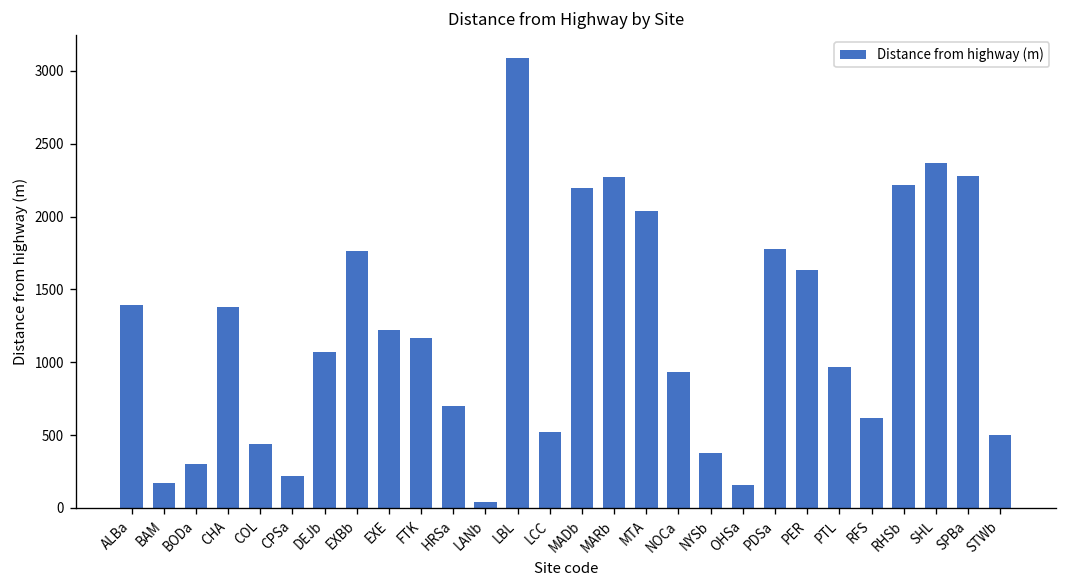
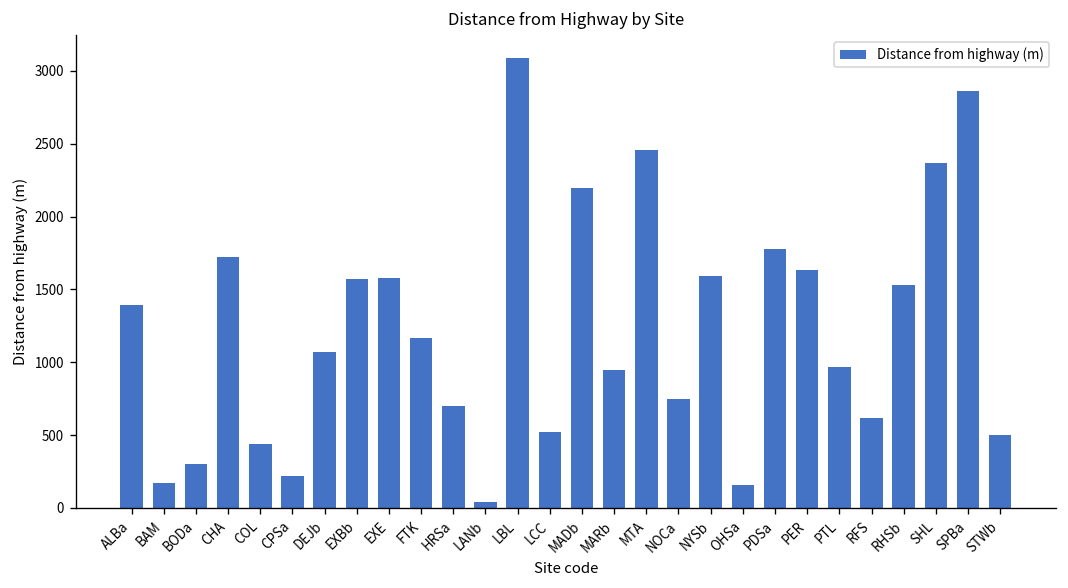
  {
    "ALBa": 1390,
    "BAM": 170,
    "BODa": 300,
-   "CHA": 1380,
+   "CHA": 1720,
    "COL": 440,
    "CPSa": 220,
    "DEJb": 1070,
-   "EXBb": 1770,
-   "EXE": 1220,
+   "EXBb": 1570,
+   "EXE": 1580,
    "FTK": 1170,
    "HRSa": 700,
    "LANb": 40,
    "LBL": 3090,
    "LCC": 520,
    "MADb": 2200,
-   "MARb": 2270,
-   "MTA": 2040,
-   "NOCa": 930,
-   "NYSb": 380,
+   "MARb": 950,
+   "MTA": 2460,
+   "NOCa": 750,
+   "NYSb": 1590,
    "OHSa": 160,
    "PDSa": 1770,
    "PER": 1640,
    "PTL": 970,
    "RFS": 620,
-   "RHSb": 2220,
+   "RHSb": 1530,
    "SHL": 2360,
-   "SPBa": 2280,
+   "SPBa": 2860,
    "STWb": 500
  }
